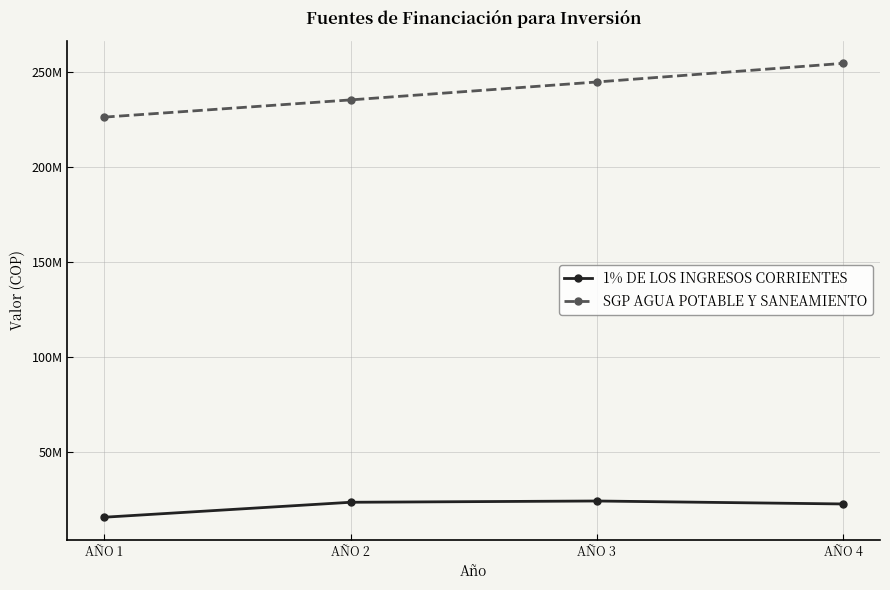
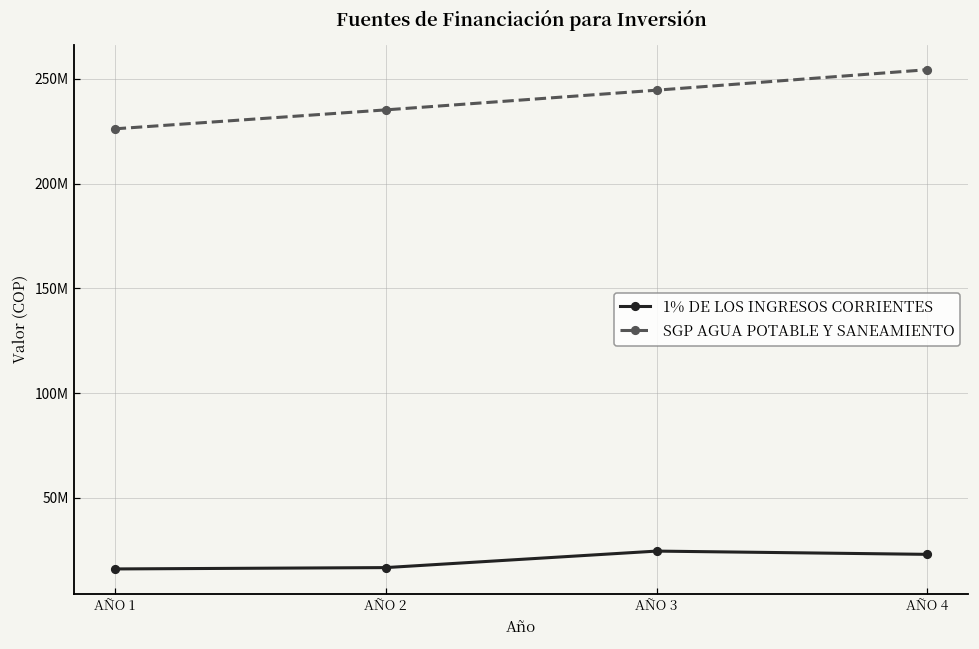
  {
    "1% DE LOS INGRESOS CORRIENTES": {
      "AÑO 1": 16000000,
-     "AÑO 2": 24000000,
+     "AÑO 2": 17000000,
      "AÑO 3": 25000000,
      "AÑO 4": 23000000
    },
    "SGP AGUA POTABLE Y SANEAMIENTO": {
      "AÑO 1": 226000000,
      "AÑO 2": 235000000,
      "AÑO 3": 245000000,
      "AÑO 4": 254000000
    }
  }
